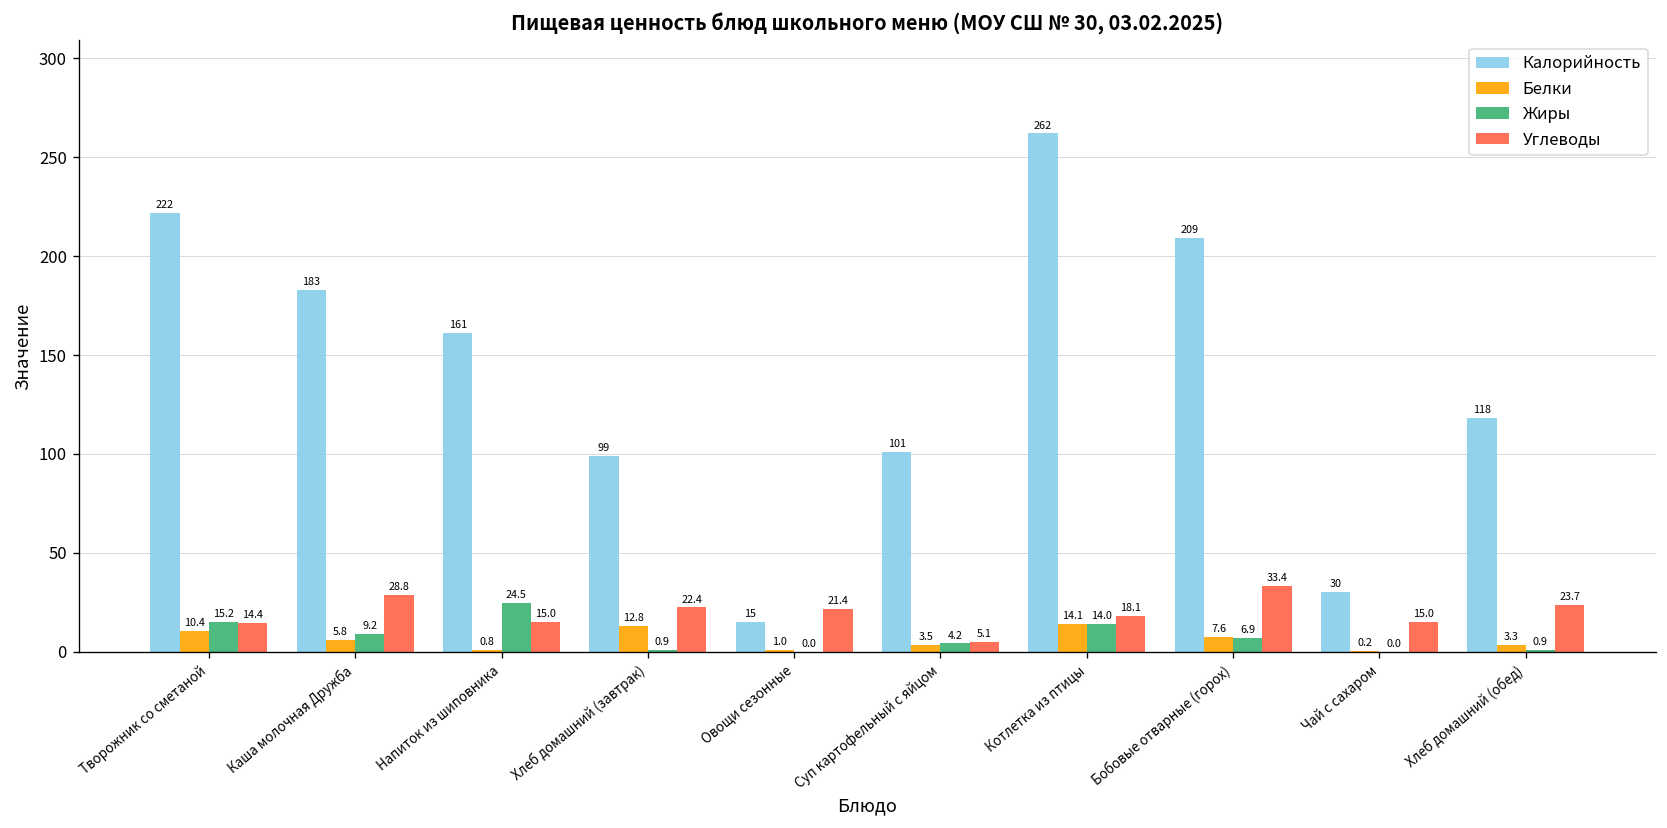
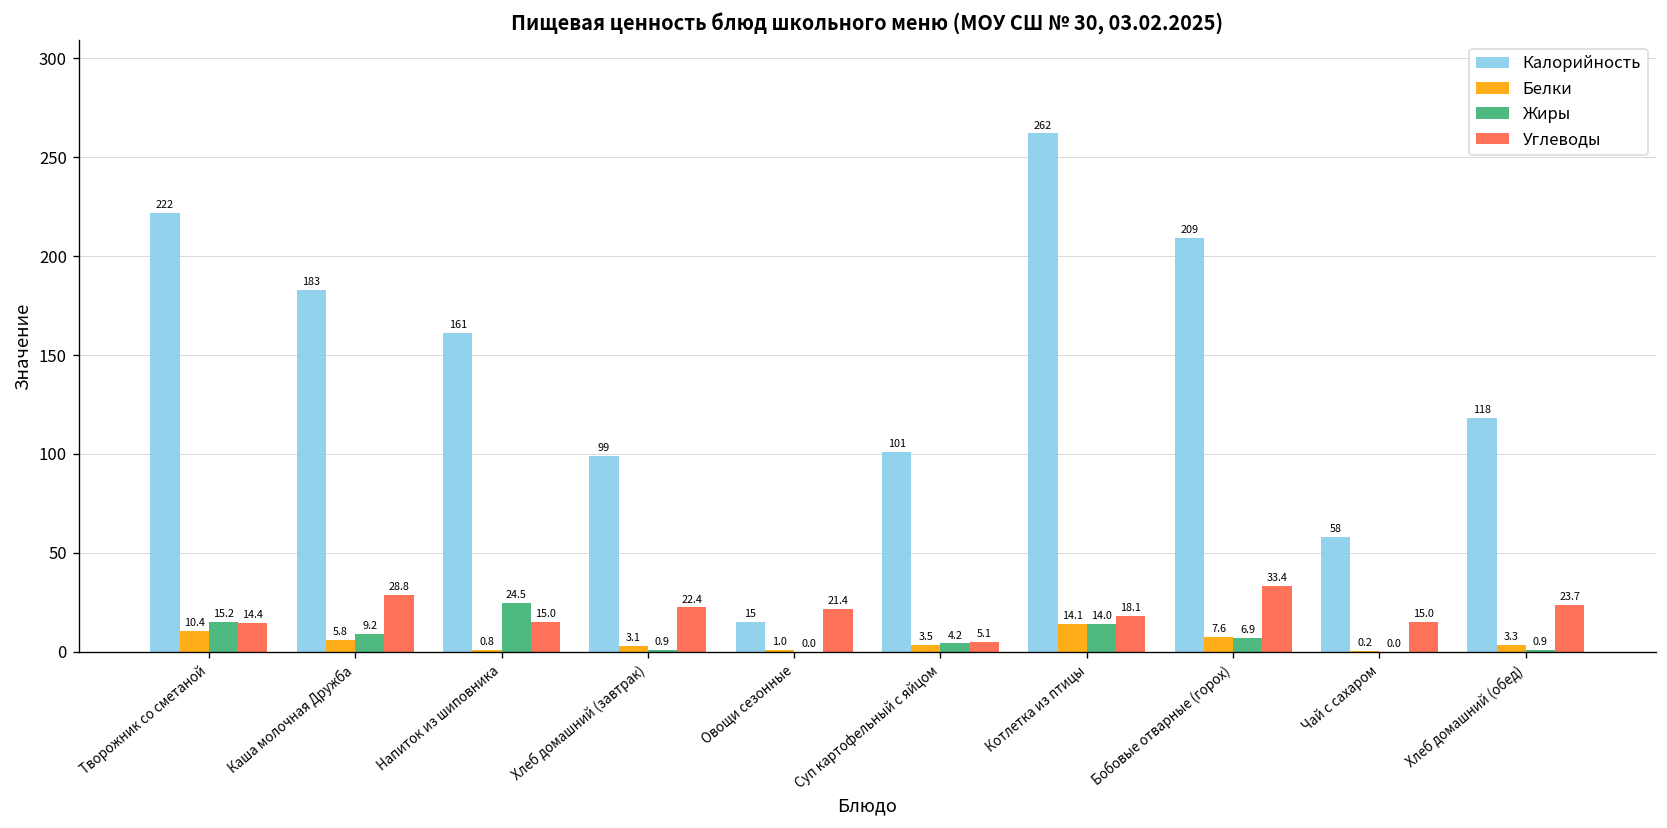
  {
    "Калорийность": {
      "Творожник со сметаной": 222,
      "Каша молочная Дружба": 183,
      "Напиток из шиповника": 161,
      "Хлеб домашний (завтрак)": 99,
      "Овощи сезонные": 15,
      "Суп картофельный с яйцом": 101,
      "Котлетка из птицы": 262,
      "Бобовые отварные (горох)": 209,
-     "Чай с сахаром": 30,
+     "Чай с сахаром": 58,
      "Хлеб домашний (обед)": 118
    },
    "Белки": {
      "Творожник со сметаной": 10.4,
      "Каша молочная Дружба": 5.8,
      "Напиток из шиповника": 0.8,
-     "Хлеб домашний (завтрак)": 12.8,
+     "Хлеб домашний (завтрак)": 3.1,
      "Овощи сезонные": 1.0,
      "Суп картофельный с яйцом": 3.5,
      "Котлетка из птицы": 14.1,
      "Бобовые отварные (горох)": 7.6,
      "Чай с сахаром": 0.2,
      "Хлеб домашний (обед)": 3.3
    },
    "Жиры": {
      "Творожник со сметаной": 15.2,
      "Каша молочная Дружба": 9.2,
      "Напиток из шиповника": 24.5,
      "Хлеб домашний (завтрак)": 0.9,
      "Овощи сезонные": 0.0,
      "Суп картофельный с яйцом": 4.2,
      "Котлетка из птицы": 14.0,
      "Бобовые отварные (горох)": 6.9,
      "Чай с сахаром": 0.0,
      "Хлеб домашний (обед)": 0.9
    },
    "Углеводы": {
      "Творожник со сметаной": 14.4,
      "Каша молочная Дружба": 28.8,
      "Напиток из шиповника": 15.0,
      "Хлеб домашний (завтрак)": 22.4,
      "Овощи сезонные": 21.4,
      "Суп картофельный с яйцом": 5.1,
      "Котлетка из птицы": 18.1,
      "Бобовые отварные (горох)": 33.4,
      "Чай с сахаром": 15.0,
      "Хлеб домашний (обед)": 23.7
    }
  }
